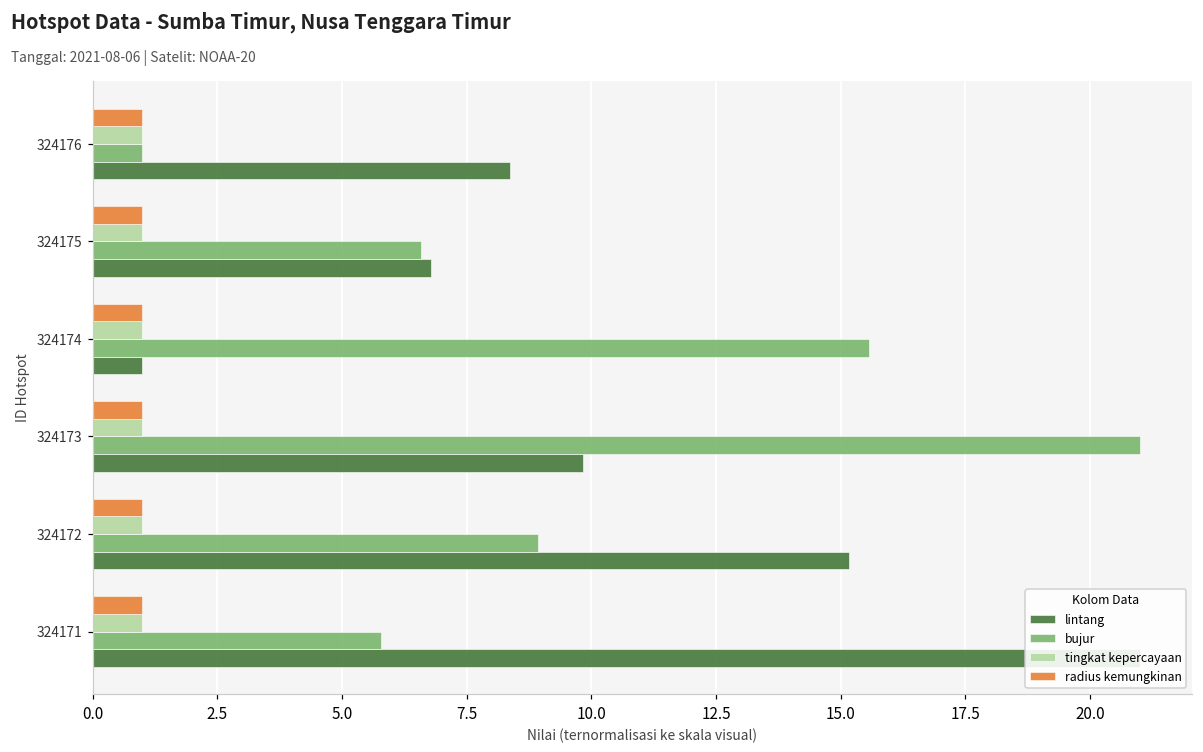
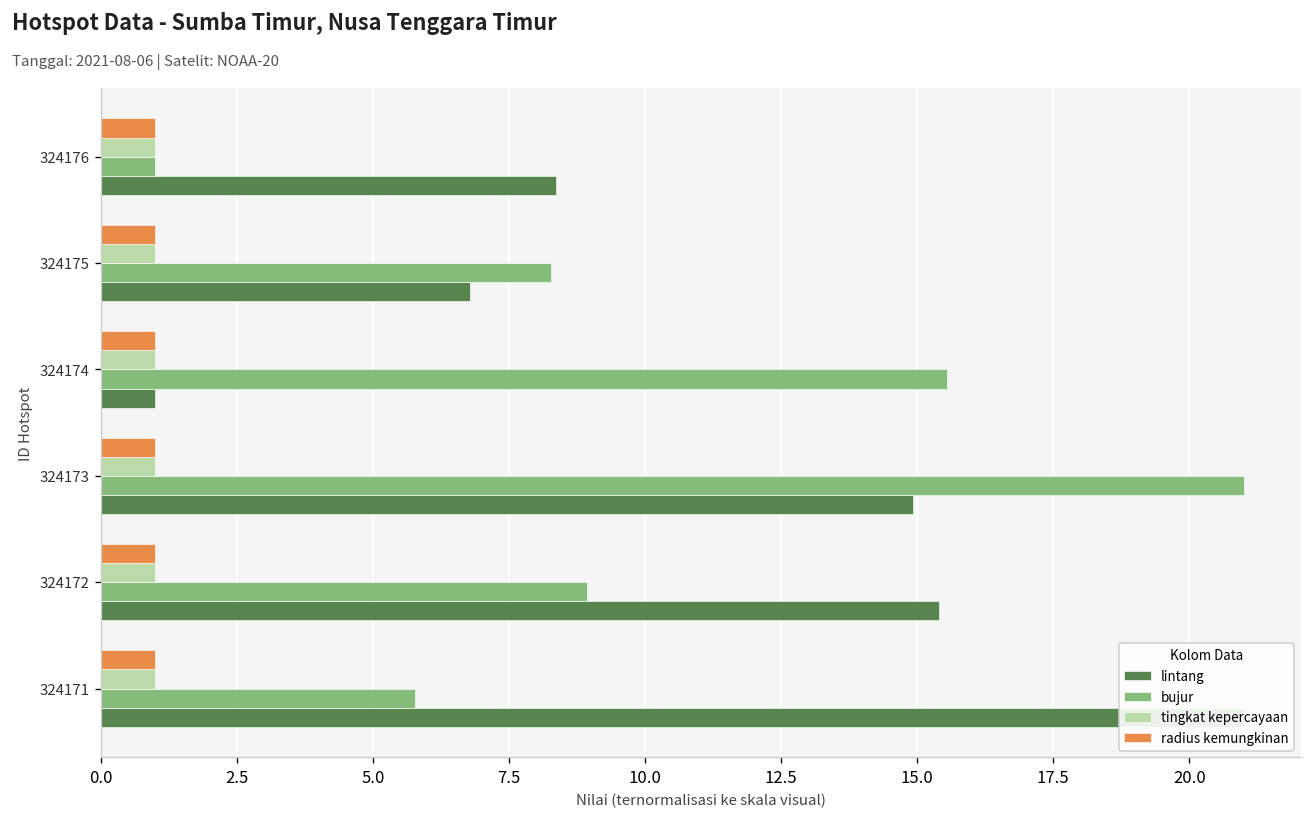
  {
    "lintang": {
      "324176": 8.4,
      "324175": 6.8,
      "324174": 1.0,
-     "324173": 9.8,
-     "324172": 15.2
+     "324173": 14.9,
+     "324172": 15.4
    },
    "bujur": {
      "324176": 1.0,
-     "324175": 6.6,
+     "324175": 8.3,
      "324174": 15.6,
      "324173": 21.0,
      "324172": 8.9,
      "324171": 5.8
    },
    "tingkat kepercayaan": {
      "324176": 1.0,
      "324175": 1.0,
      "324174": 1.0,
      "324173": 1.0,
      "324172": 1.0,
      "324171": 1.0
    },
    "radius kemungkinan": {
      "324176": 1.0,
      "324175": 1.0,
      "324174": 1.0,
      "324173": 1.0,
      "324172": 1.0,
      "324171": 1.0
    }
  }
